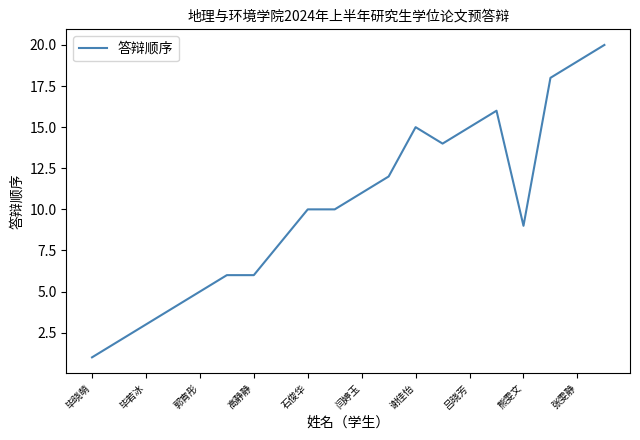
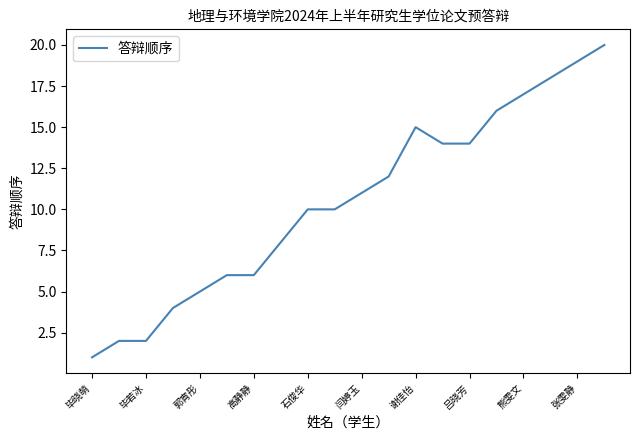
  {
    "毕晓萌": 1,
-   "毕若冰": 3,
+   "毕若冰": 2,
    "郭宵彤": 5,
    "高静静": 6,
    "石俊华": 10,
    "闫婷玉": 11,
    "谢佳怡": 15,
-   "吕晓芳": 15,
-   "熊雯文": 9,
+   "吕晓芳": 14,
+   "熊雯文": 17,
    "张雯静": 19
  }
